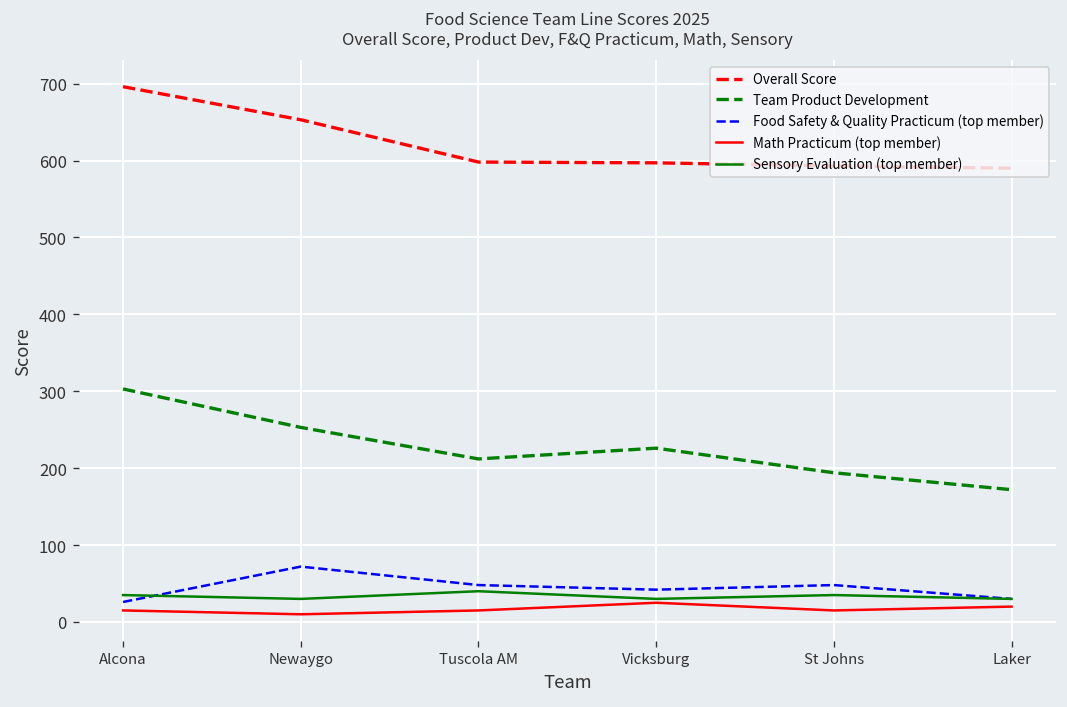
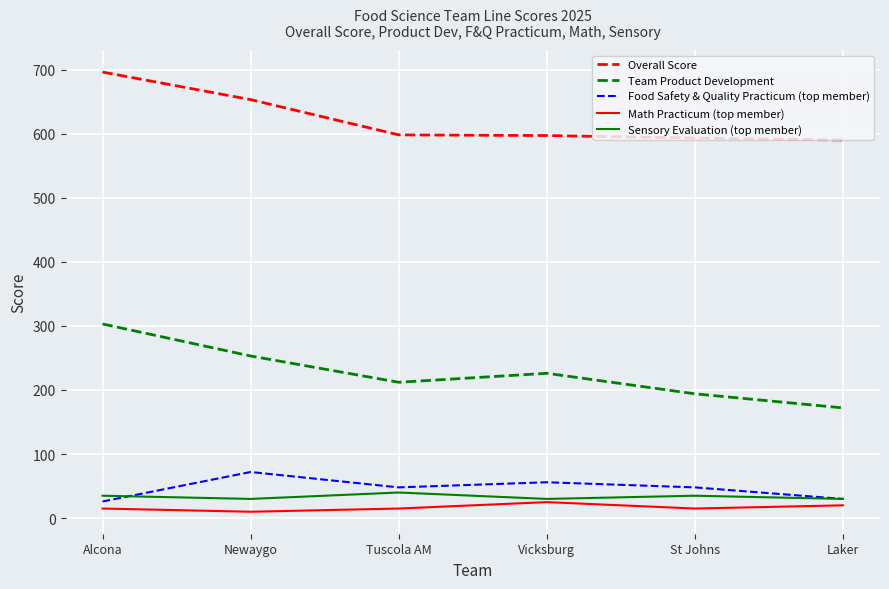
  {
    "Food Safety & Quality Practicum (top member)": {
      "Alcona": 30,
      "Newaygo": 70,
      "Tuscola AM": 50,
-     "Vicksburg": 40,
+     "Vicksburg": 60,
      "St Johns": 50
    }
  }
